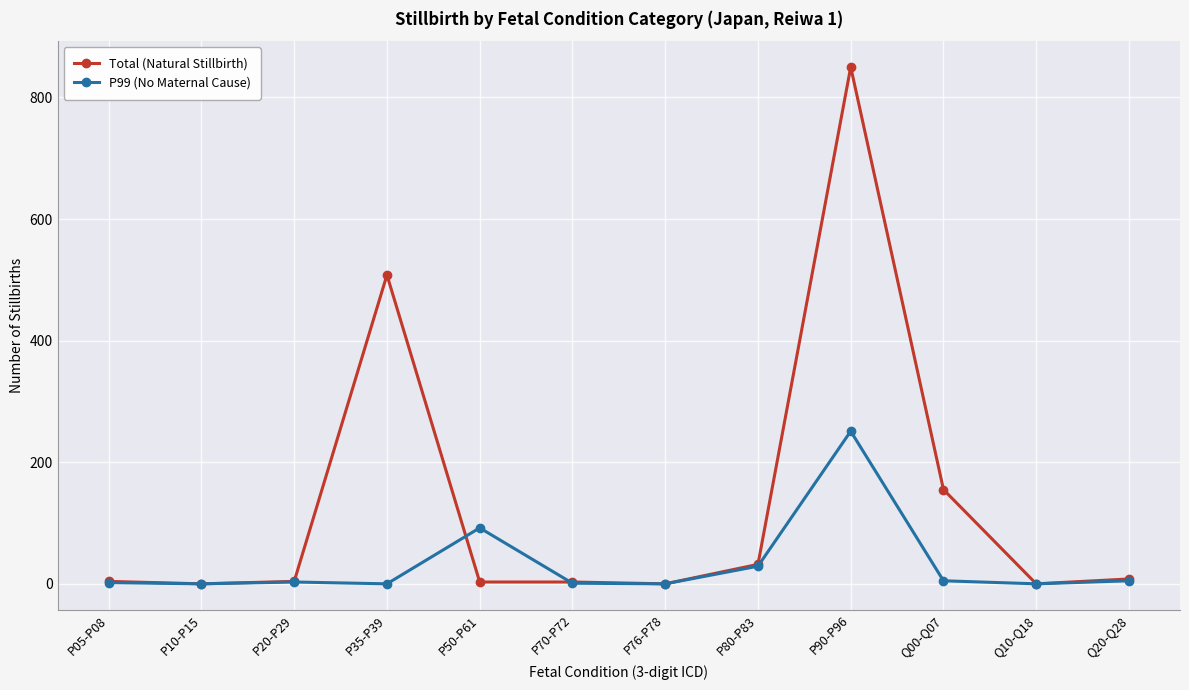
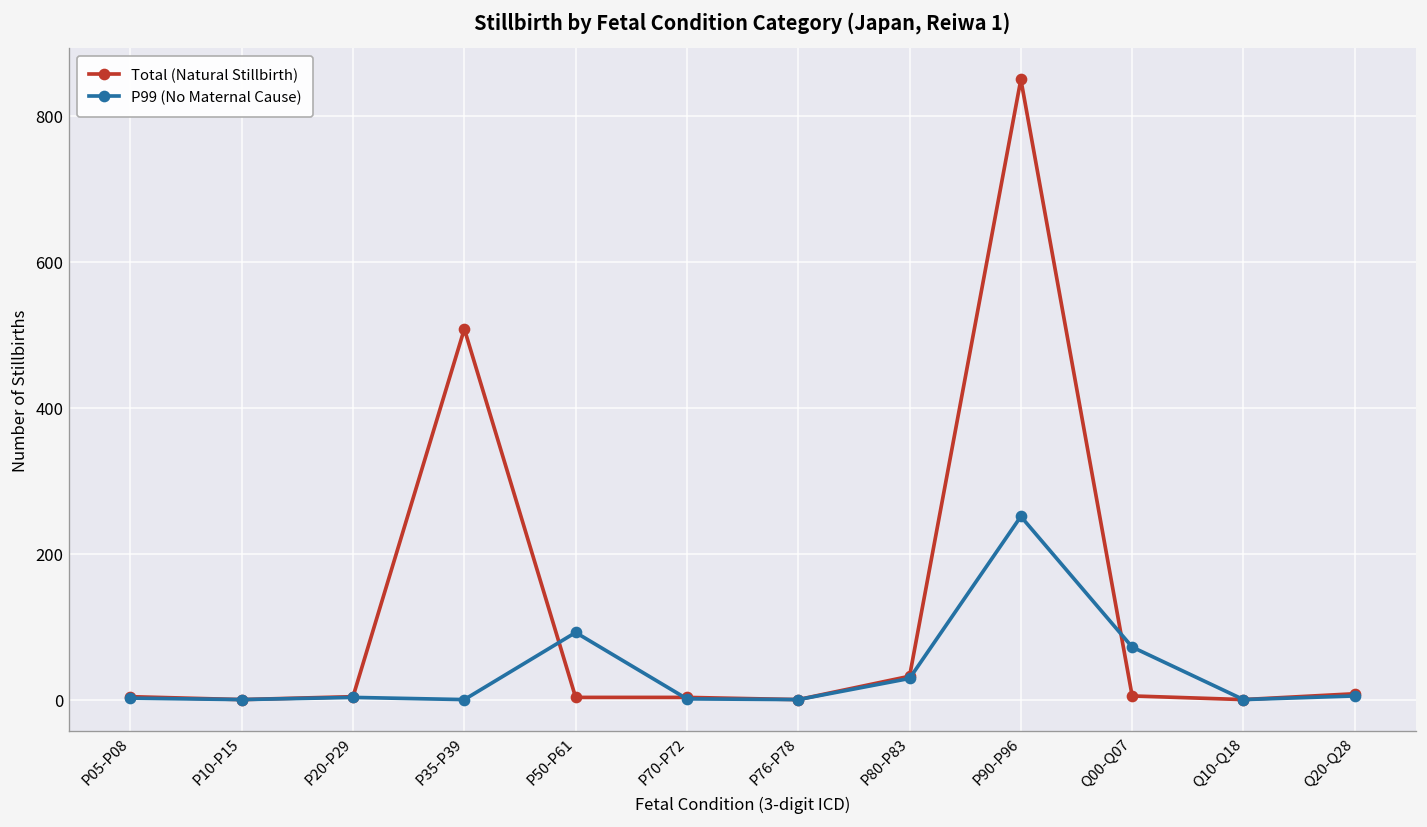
  {
    "Total (Natural Stillbirth)": {
      "P35-P39": 510,
      "P50-P61": 0,
      "P90-P96": 850,
-     "Q00-Q07": 160
+     "Q00-Q07": 10
    },
    "P99 (No Maternal Cause)": {
      "P35-P39": 0,
      "P50-P61": 90,
      "P90-P96": 250,
-     "Q00-Q07": 10
+     "Q00-Q07": 70
    }
  }
